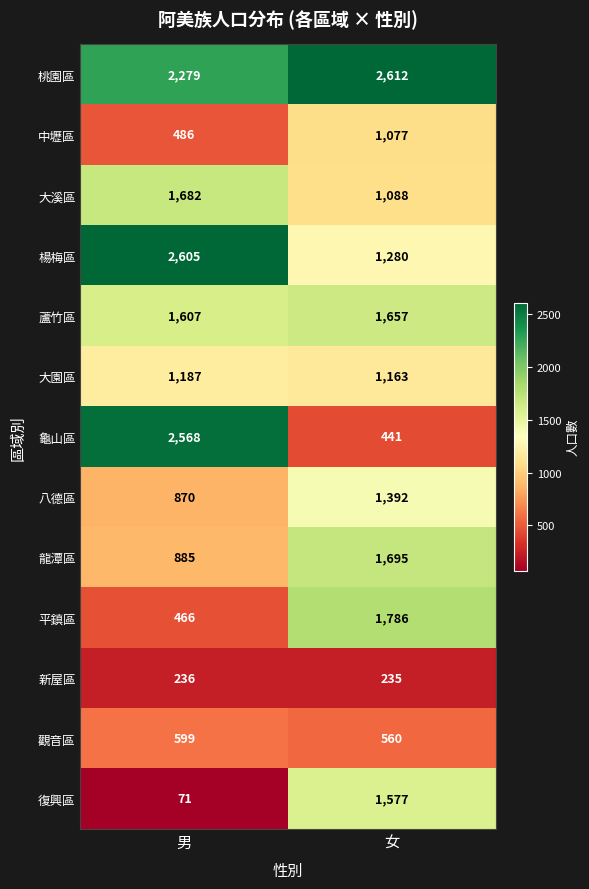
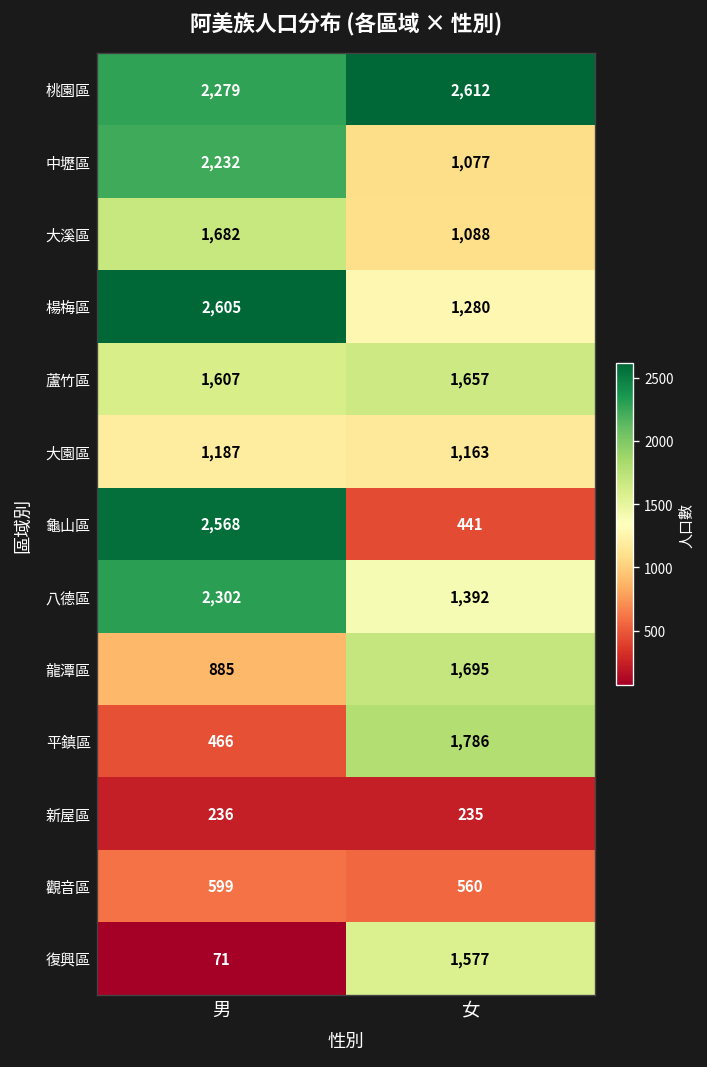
  {
    "桃園區": {
      "男": "2,279",
      "女": "2,612"
    },
    "中壢區": {
-     "男": "486",
+     "男": "2,232",
      "女": "1,077"
    },
    "大溪區": {
      "男": "1,682",
      "女": "1,088"
    },
    "楊梅區": {
      "男": "2,605",
      "女": "1,280"
    },
    "蘆竹區": {
      "男": "1,607",
      "女": "1,657"
    },
    "大園區": {
      "男": "1,187",
      "女": "1,163"
    },
    "龜山區": {
      "男": "2,568",
      "女": "441"
    },
    "八德區": {
-     "男": "870",
+     "男": "2,302",
      "女": "1,392"
    },
    "龍潭區": {
      "男": "885",
      "女": "1,695"
    },
    "平鎮區": {
      "男": "466",
      "女": "1,786"
    },
    "新屋區": {
      "男": "236",
      "女": "235"
    },
    "觀音區": {
      "男": "599",
      "女": "560"
    },
    "復興區": {
      "男": "71",
      "女": "1,577"
    }
  }
